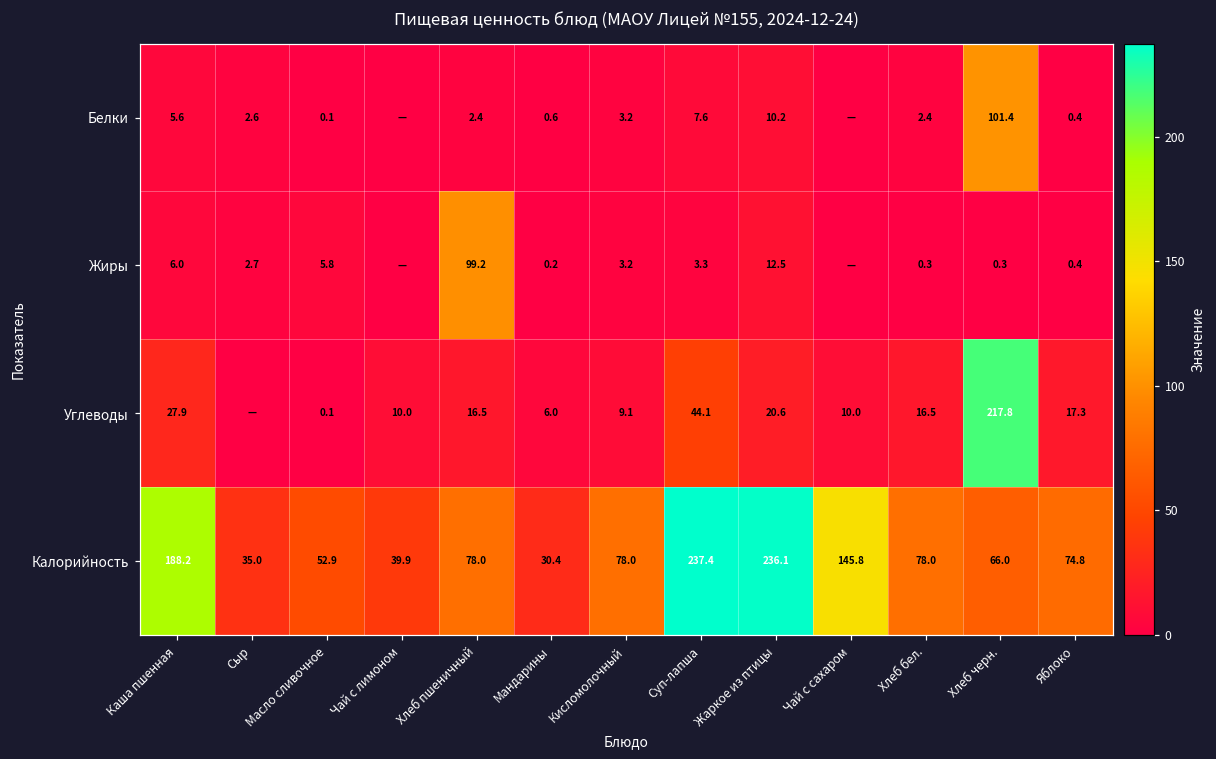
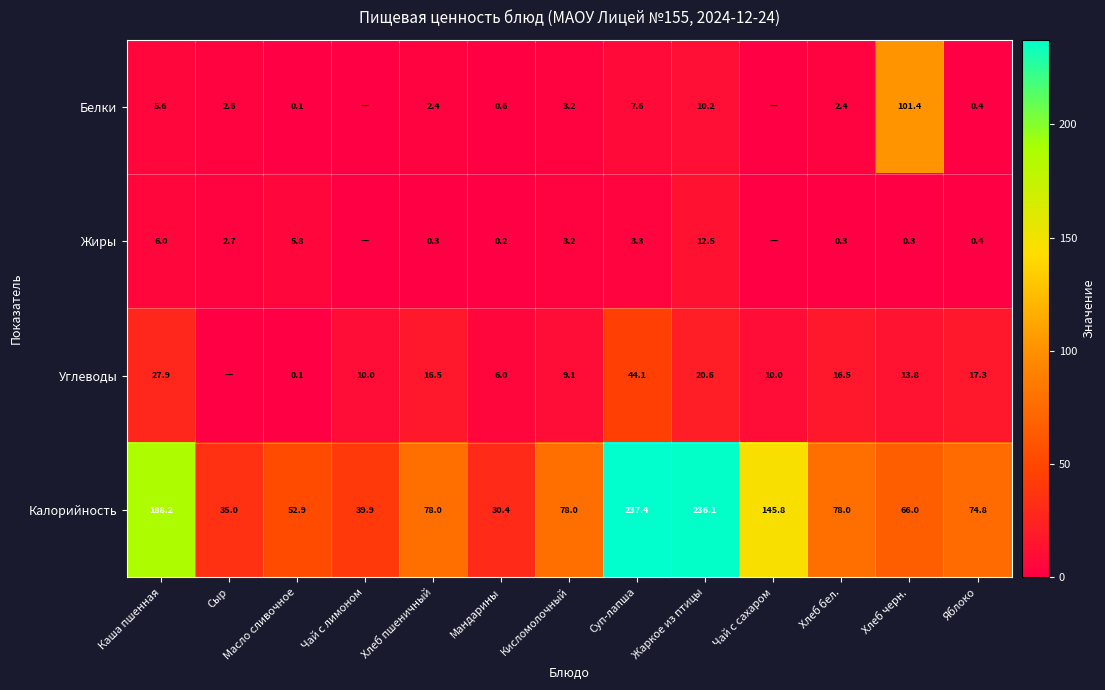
  {
    "Белки": {
      "Каша пшенная": 5.6,
      "Сыр": 2.6,
      "Масло сливочное": 0.1,
      "Хлеб пшеничный": 2.4,
      "Мандарины": 0.6,
      "Кисломолочный": 3.2,
      "Суп-лапша": 7.6,
      "Жаркое из птицы": 10.2,
      "Хлеб бел.": 2.4,
      "Хлеб черн.": 101.4,
      "Яблоко": 0.4
    },
    "Жиры": {
      "Каша пшенная": 6.0,
      "Сыр": 2.7,
      "Масло сливочное": 5.8,
-     "Хлеб пшеничный": 99.2,
+     "Хлеб пшеничный": 0.3,
      "Мандарины": 0.2,
      "Кисломолочный": 3.2,
      "Суп-лапша": 3.3,
      "Жаркое из птицы": 12.5,
      "Хлеб бел.": 0.3,
      "Хлеб черн.": 0.3,
      "Яблоко": 0.4
    },
    "Углеводы": {
      "Каша пшенная": 27.9,
      "Масло сливочное": 0.1,
      "Чай с лимоном": 10.0,
      "Хлеб пшеничный": 16.5,
      "Мандарины": 6.0,
      "Кисломолочный": 9.1,
      "Суп-лапша": 44.1,
      "Жаркое из птицы": 20.6,
      "Чай с сахаром": 10.0,
      "Хлеб бел.": 16.5,
-     "Хлеб черн.": 217.8,
+     "Хлеб черн.": 13.8,
      "Яблоко": 17.3
    },
    "Калорийность": {
      "Каша пшенная": 188.2,
      "Сыр": 35.0,
      "Масло сливочное": 52.9,
      "Чай с лимоном": 39.9,
      "Хлеб пшеничный": 78.0,
      "Мандарины": 30.4,
      "Кисломолочный": 78.0,
      "Суп-лапша": 237.4,
      "Жаркое из птицы": 236.1,
      "Чай с сахаром": 145.8,
      "Хлеб бел.": 78.0,
      "Хлеб черн.": 66.0,
      "Яблоко": 74.8
    }
  }
